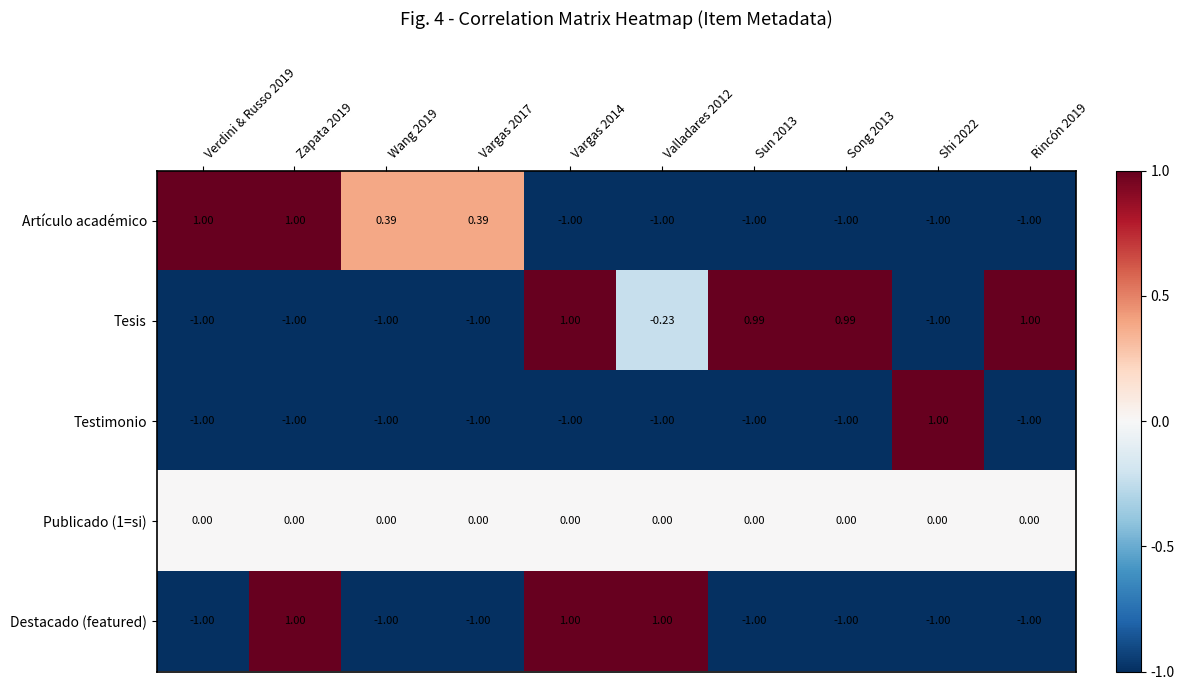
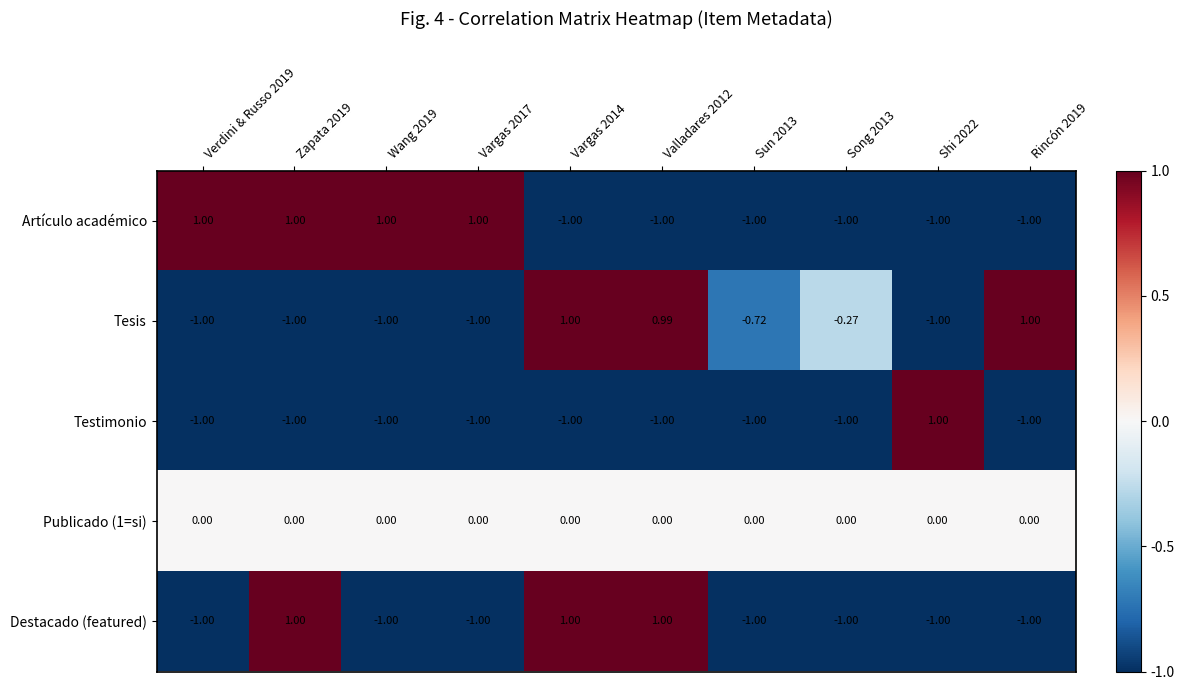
  {
    "Artículo académico": {
      "Verdini & Russo 2019": 1.00,
      "Zapata 2019": 1.00,
-     "Wang 2019": 0.39,
-     "Vargas 2017": 0.39,
+     "Wang 2019": 1.00,
+     "Vargas 2017": 1.00,
      "Vargas 2014": -1.00,
      "Valladares 2012": -1.00,
      "Sun 2013": -1.00,
      "Song 2013": -1.00,
      "Shi 2022": -1.00,
      "Rincón 2019": -1.00
    },
    "Tesis": {
      "Verdini & Russo 2019": -1.00,
      "Zapata 2019": -1.00,
      "Wang 2019": -1.00,
      "Vargas 2017": -1.00,
      "Vargas 2014": 1.00,
-     "Valladares 2012": -0.23,
-     "Sun 2013": 0.99,
-     "Song 2013": 0.99,
+     "Valladares 2012": 0.99,
+     "Sun 2013": -0.72,
+     "Song 2013": -0.27,
      "Shi 2022": -1.00,
      "Rincón 2019": 1.00
    },
    "Testimonio": {
      "Verdini & Russo 2019": -1.00,
      "Zapata 2019": -1.00,
      "Wang 2019": -1.00,
      "Vargas 2017": -1.00,
      "Vargas 2014": -1.00,
      "Valladares 2012": -1.00,
      "Sun 2013": -1.00,
      "Song 2013": -1.00,
      "Shi 2022": 1.00,
      "Rincón 2019": -1.00
    },
    "Publicado (1=si)": {
      "Verdini & Russo 2019": 0.00,
      "Zapata 2019": 0.00,
      "Wang 2019": 0.00,
      "Vargas 2017": 0.00,
      "Vargas 2014": 0.00,
      "Valladares 2012": 0.00,
      "Sun 2013": 0.00,
      "Song 2013": 0.00,
      "Shi 2022": 0.00,
      "Rincón 2019": 0.00
    },
    "Destacado (featured)": {
      "Verdini & Russo 2019": -1.00,
      "Zapata 2019": 1.00,
      "Wang 2019": -1.00,
      "Vargas 2017": -1.00,
      "Vargas 2014": 1.00,
      "Valladares 2012": 1.00,
      "Sun 2013": -1.00,
      "Song 2013": -1.00,
      "Shi 2022": -1.00,
      "Rincón 2019": -1.00
    }
  }
